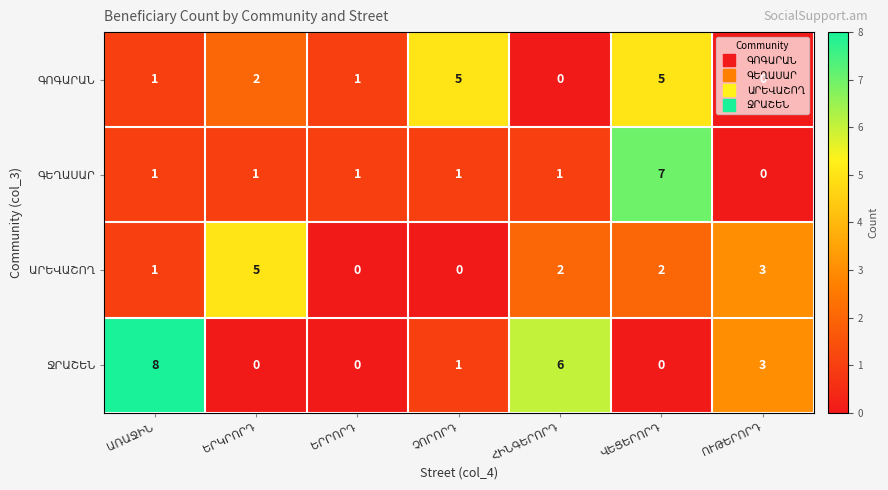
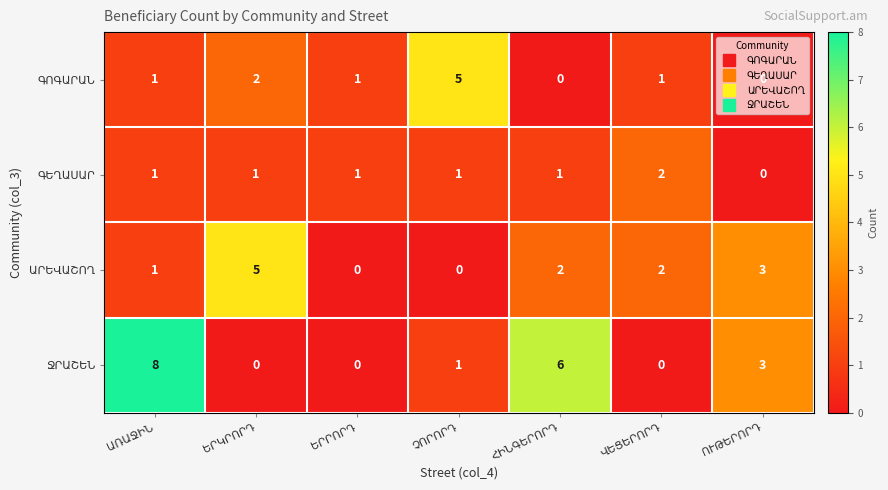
  {
    "ԳՈԳԱՐԱՆ": {
      "ԱՌԱՋԻՆ": 1,
      "ԵՐԿՐՈՐԴ": 2,
      "ԵՐՐՈՐԴ": 1,
      "ՉՈՐՈՐԴ": 5,
      "ՀԻՆԳԵՐՈՐԴ": 0,
-     "ՎԵՑԵՐՈՐԴ": 5
+     "ՎԵՑԵՐՈՐԴ": 1
    },
    "ԳԵՂԱՍԱՐ": {
      "ԱՌԱՋԻՆ": 1,
      "ԵՐԿՐՈՐԴ": 1,
      "ԵՐՐՈՐԴ": 1,
      "ՉՈՐՈՐԴ": 1,
      "ՀԻՆԳԵՐՈՐԴ": 1,
-     "ՎԵՑԵՐՈՐԴ": 7,
+     "ՎԵՑԵՐՈՐԴ": 2,
      "ՈՒԹԵՐՈՐԴ": 0
    },
    "ԱՐԵՎԱՇՈՂ": {
      "ԱՌԱՋԻՆ": 1,
      "ԵՐԿՐՈՐԴ": 5,
      "ԵՐՐՈՐԴ": 0,
      "ՉՈՐՈՐԴ": 0,
      "ՀԻՆԳԵՐՈՐԴ": 2,
      "ՎԵՑԵՐՈՐԴ": 2,
      "ՈՒԹԵՐՈՐԴ": 3
    },
    "ՋՐԱՇԵՆ": {
      "ԱՌԱՋԻՆ": 8,
      "ԵՐԿՐՈՐԴ": 0,
      "ԵՐՐՈՐԴ": 0,
      "ՉՈՐՈՐԴ": 1,
      "ՀԻՆԳԵՐՈՐԴ": 6,
      "ՎԵՑԵՐՈՐԴ": 0,
      "ՈՒԹԵՐՈՐԴ": 3
    }
  }
